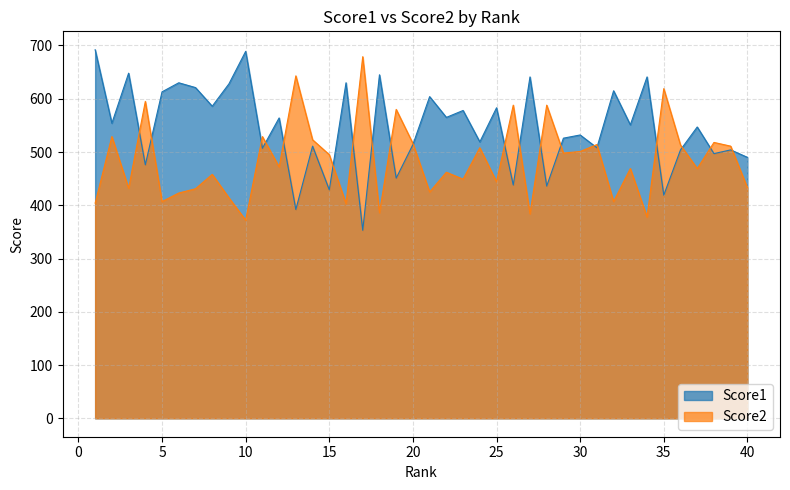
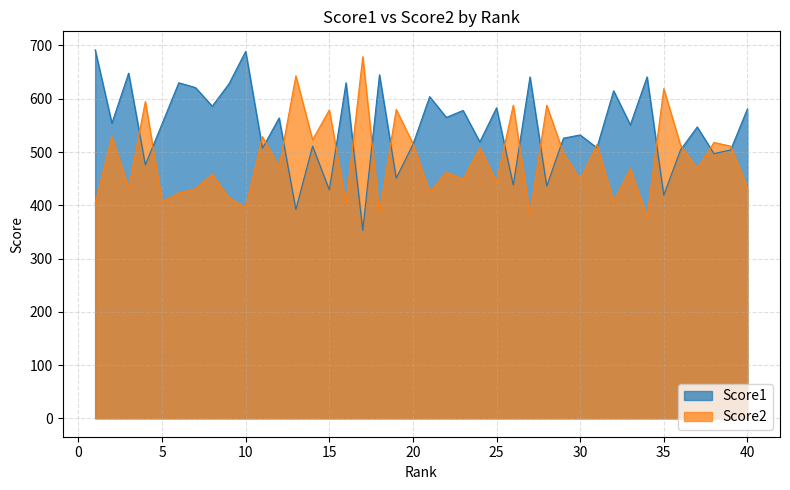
  {
    "Score1": {
-     "5": 610,
+     "5": 550,
      "10": 690,
      "15": 430,
      "25": 580,
      "30": 530,
      "35": 420,
-     "40": 490
+     "40": 580
    },
    "Score2": {
      "5": 410,
-     "10": 370,
-     "15": 500,
+     "10": 400,
+     "15": 580,
      "25": 440,
-     "30": 500,
+     "30": 450,
      "35": 620,
      "40": 430
    }
  }
